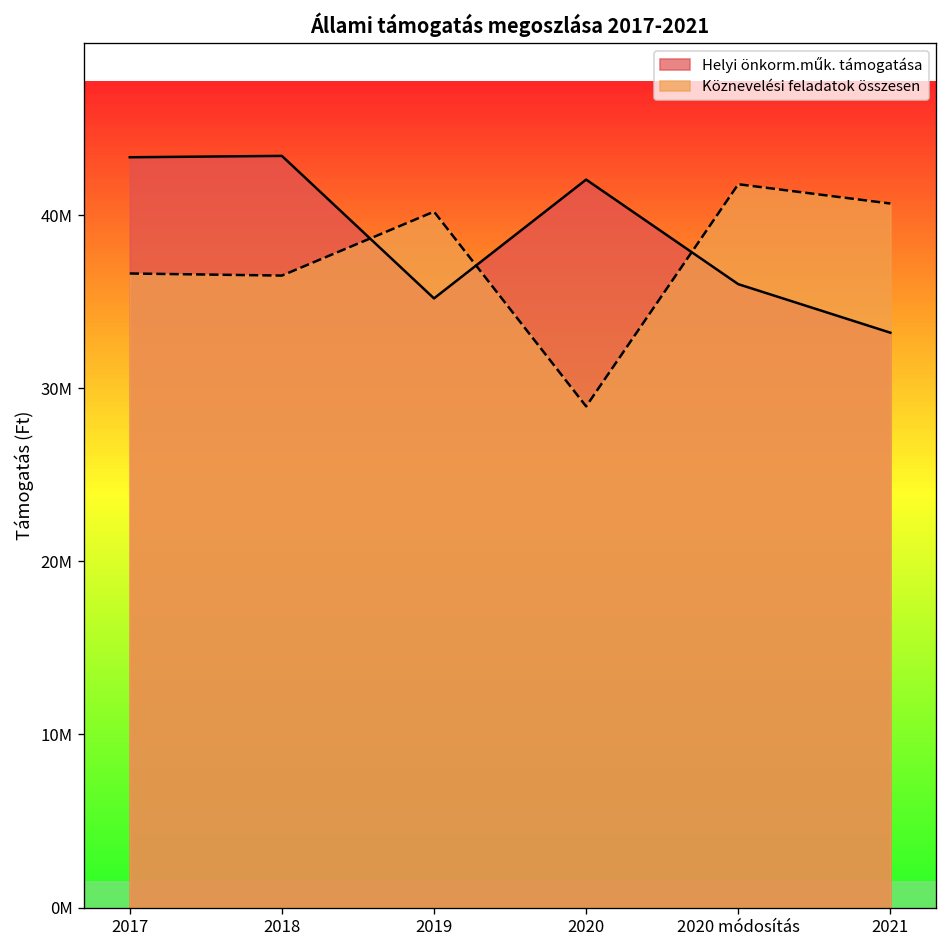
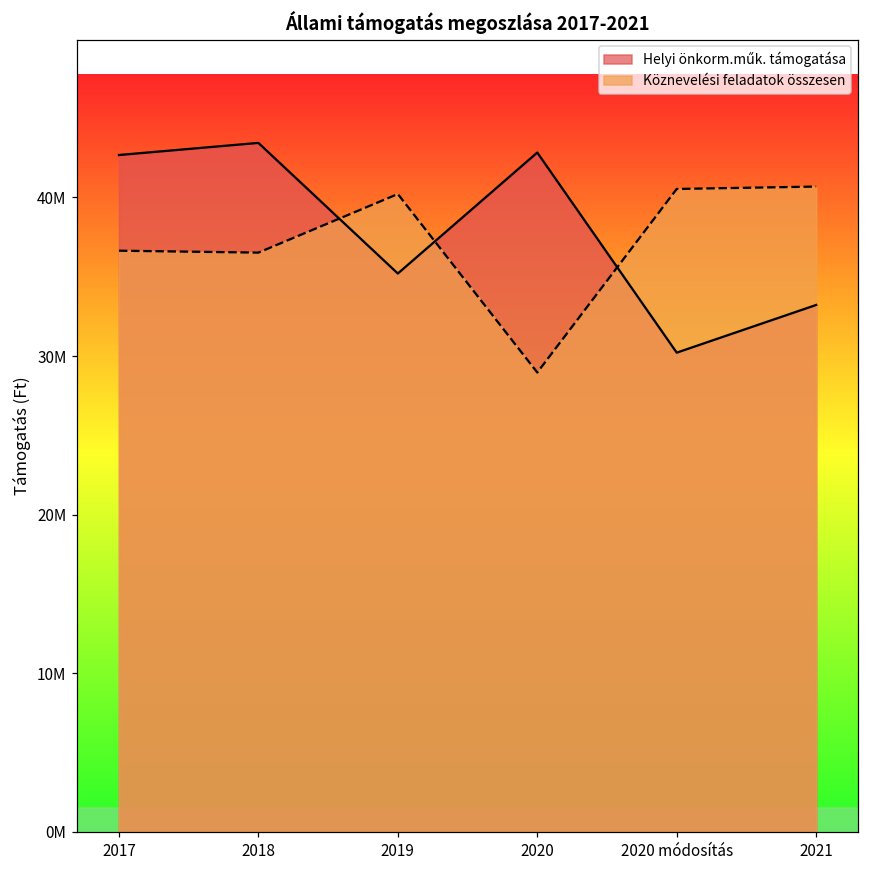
  {
    "Helyi önkorm.műk. támogatása": {
-     "2017": 43400000,
+     "2017": 42700000,
      "2018": 43400000,
      "2019": 35200000,
-     "2020": 42100000,
-     "2020 módosítás": 36000000,
+     "2020": 42800000,
+     "2020 módosítás": 30200000,
      "2021": 33200000
    },
    "Köznevelési feladatok összesen": {
      "2017": 36600000,
      "2018": 36500000,
      "2019": 40200000,
      "2020": 29000000,
-     "2020 módosítás": 41800000,
+     "2020 módosítás": 40500000,
      "2021": 40700000
    }
  }
